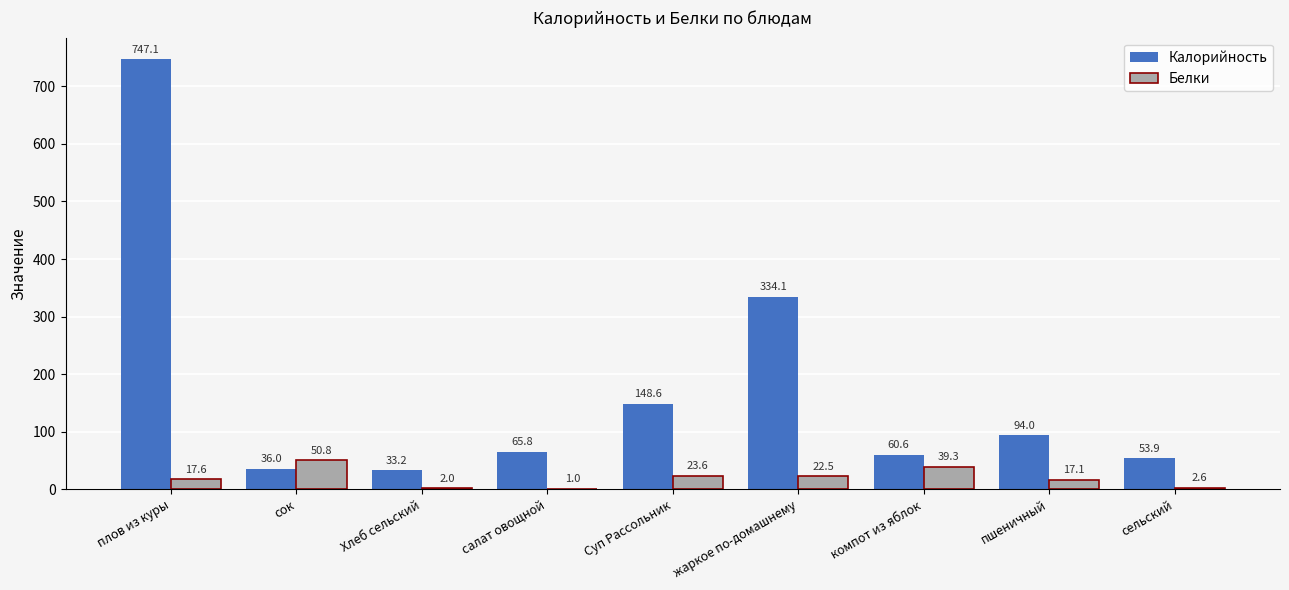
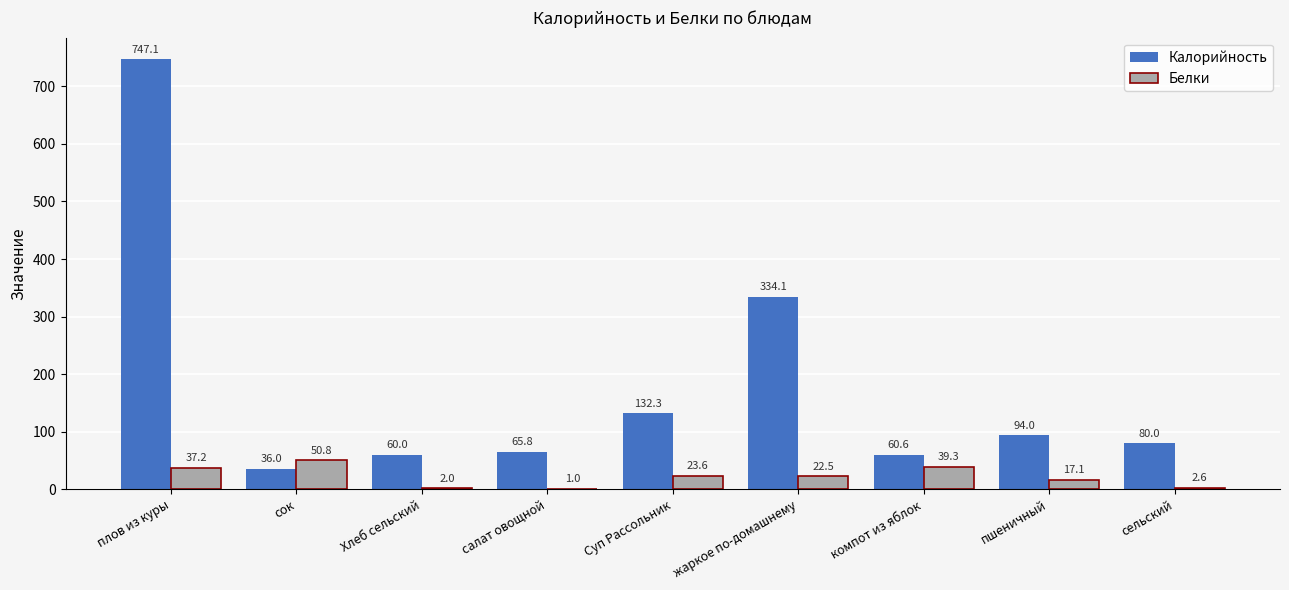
  {
    "Калорийность": {
      "плов из куры": 747.1,
      "сок": 36.0,
-     "Хлеб сельский": 33.2,
+     "Хлеб сельский": 60.0,
      "салат овощной": 65.8,
-     "Суп Рассольник": 148.6,
+     "Суп Рассольник": 132.3,
      "жаркое по-домашнему": 334.1,
      "компот из яблок": 60.6,
      "пшеничный": 94.0,
-     "сельский": 53.9
+     "сельский": 80.0
    },
    "Белки": {
-     "плов из куры": 17.6,
+     "плов из куры": 37.2,
      "сок": 50.8,
      "Хлеб сельский": 2.0,
      "салат овощной": 1.0,
      "Суп Рассольник": 23.6,
      "жаркое по-домашнему": 22.5,
      "компот из яблок": 39.3,
      "пшеничный": 17.1,
      "сельский": 2.6
    }
  }
